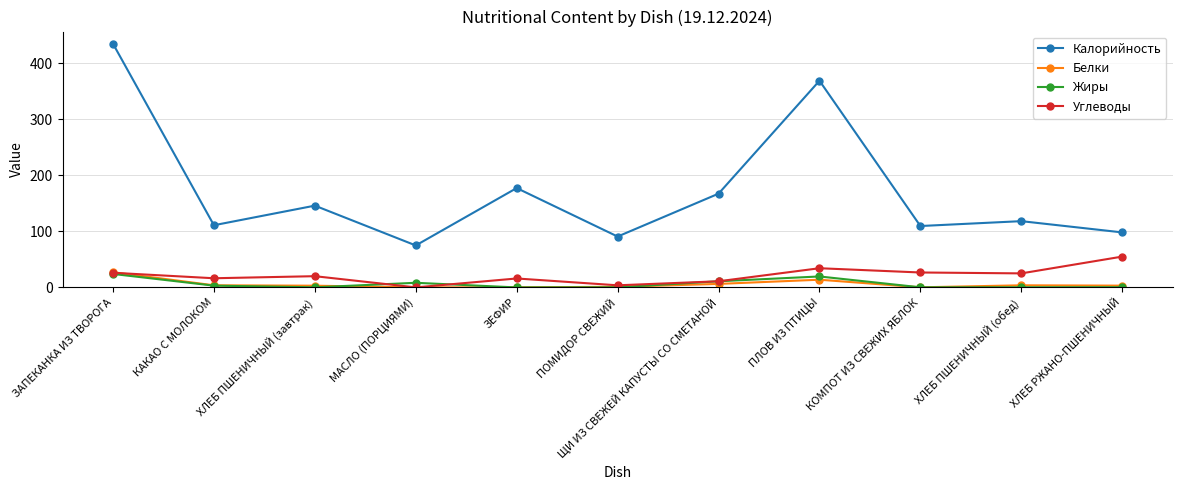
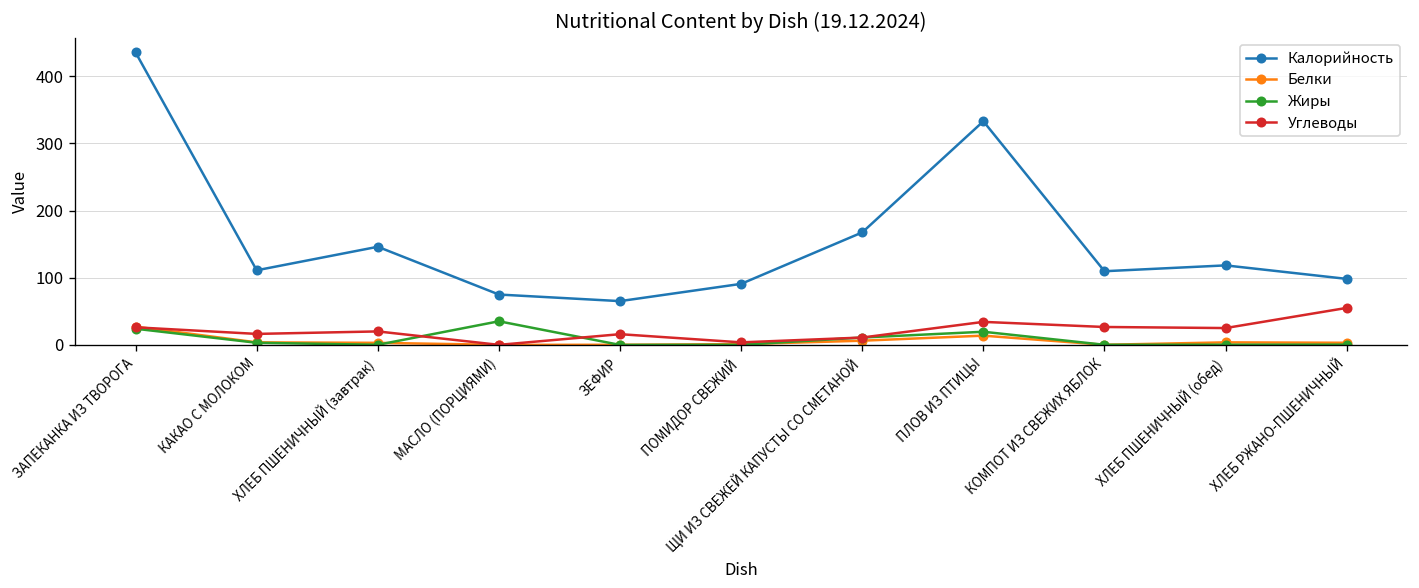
  {
    "Калорийность": {
      "ЗАПЕКАНКА ИЗ ТВОРОГА": 440,
      "КАКАО С МОЛОКОМ": 110,
      "ХЛЕБ ПШЕНИЧНЫЙ (завтрак)": 150,
      "МАСЛО (ПОРЦИЯМИ)": 80,
-     "ЗЕФИР": 180,
+     "ЗЕФИР": 70,
      "ПОМИДОР СВЕЖИЙ": 90,
      "ЩИ ИЗ СВЕЖЕЙ КАПУСТЫ СО СМЕТАНОЙ": 170,
-     "ПЛОВ ИЗ ПТИЦЫ": 370,
+     "ПЛОВ ИЗ ПТИЦЫ": 330,
      "КОМПОТ ИЗ СВЕЖИХ ЯБЛОК": 110,
      "ХЛЕБ ПШЕНИЧНЫЙ (обед)": 120,
      "ХЛЕБ РЖАНО-ПШЕНИЧНЫЙ": 100
    },
    "Белки": {
      "ЩИ ИЗ СВЕЖЕЙ КАПУСТЫ СО СМЕТАНОЙ": 10,
      "ПЛОВ ИЗ ПТИЦЫ": 10
    },
    "Жиры": {
-     "МАСЛО (ПОРЦИЯМИ)": 10,
+     "МАСЛО (ПОРЦИЯМИ)": 40,
      "ПЛОВ ИЗ ПТИЦЫ": 20
    },
    "Углеводы": {
      "КАКАО С МОЛОКОМ": 20,
      "ХЛЕБ ПШЕНИЧНЫЙ (завтрак)": 20,
      "ЗЕФИР": 20,
      "ПЛОВ ИЗ ПТИЦЫ": 30,
      "КОМПОТ ИЗ СВЕЖИХ ЯБЛОК": 30,
      "ХЛЕБ ПШЕНИЧНЫЙ (обед)": 30,
      "ХЛЕБ РЖАНО-ПШЕНИЧНЫЙ": 60
    }
  }
